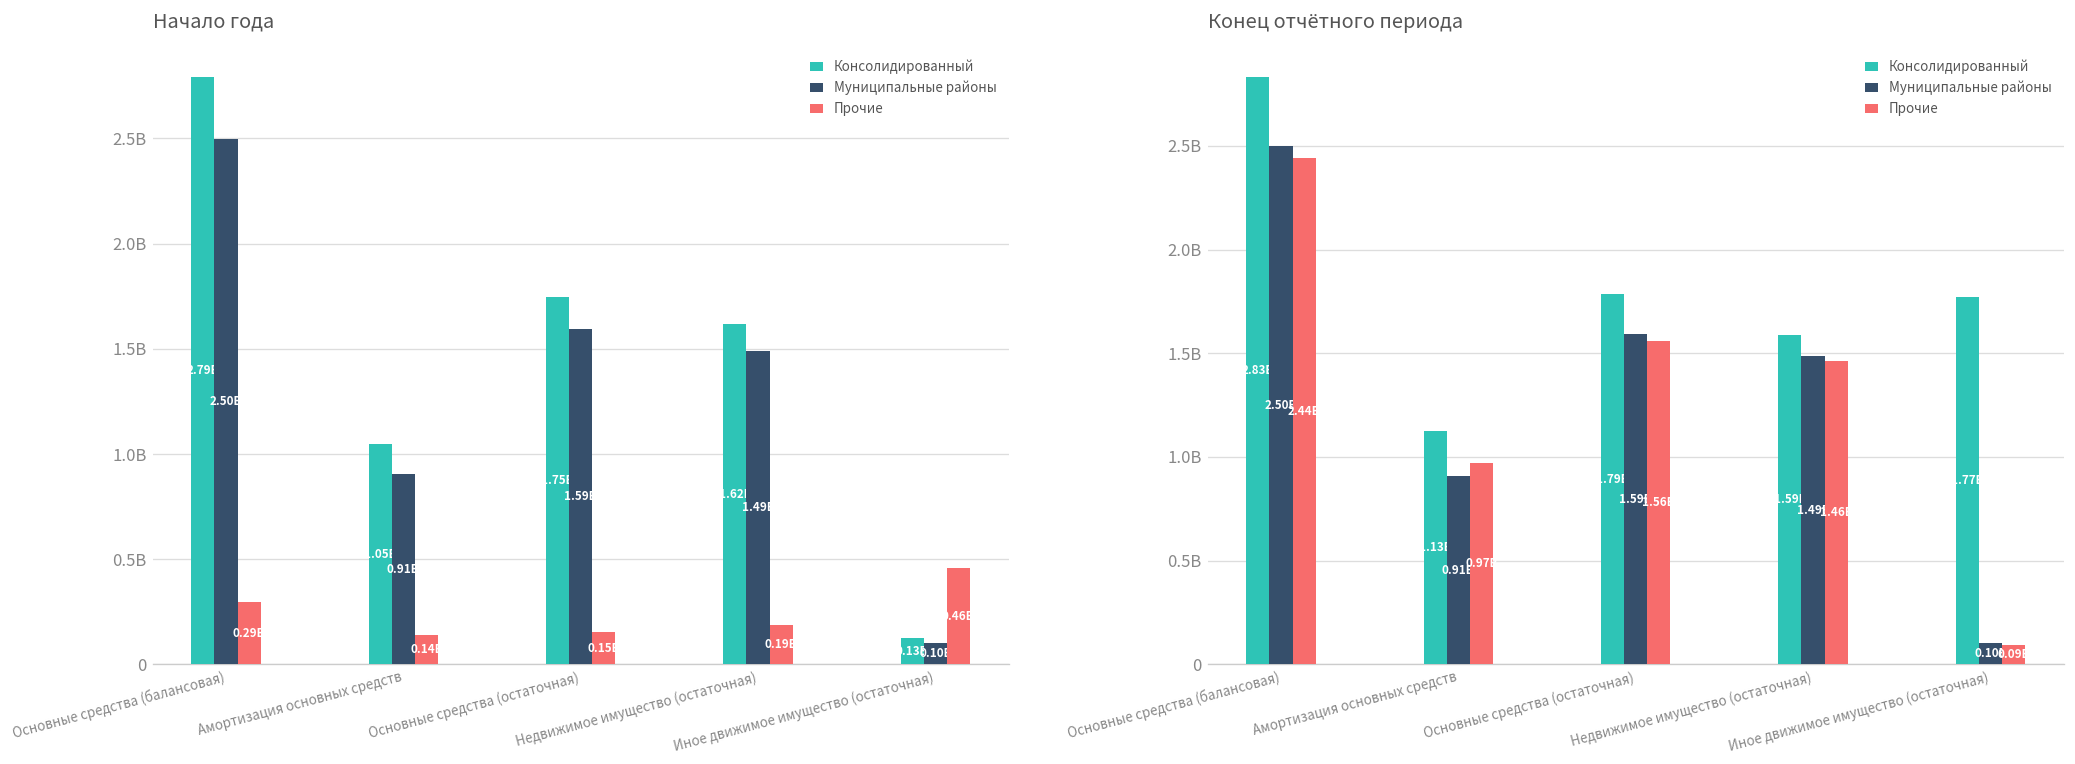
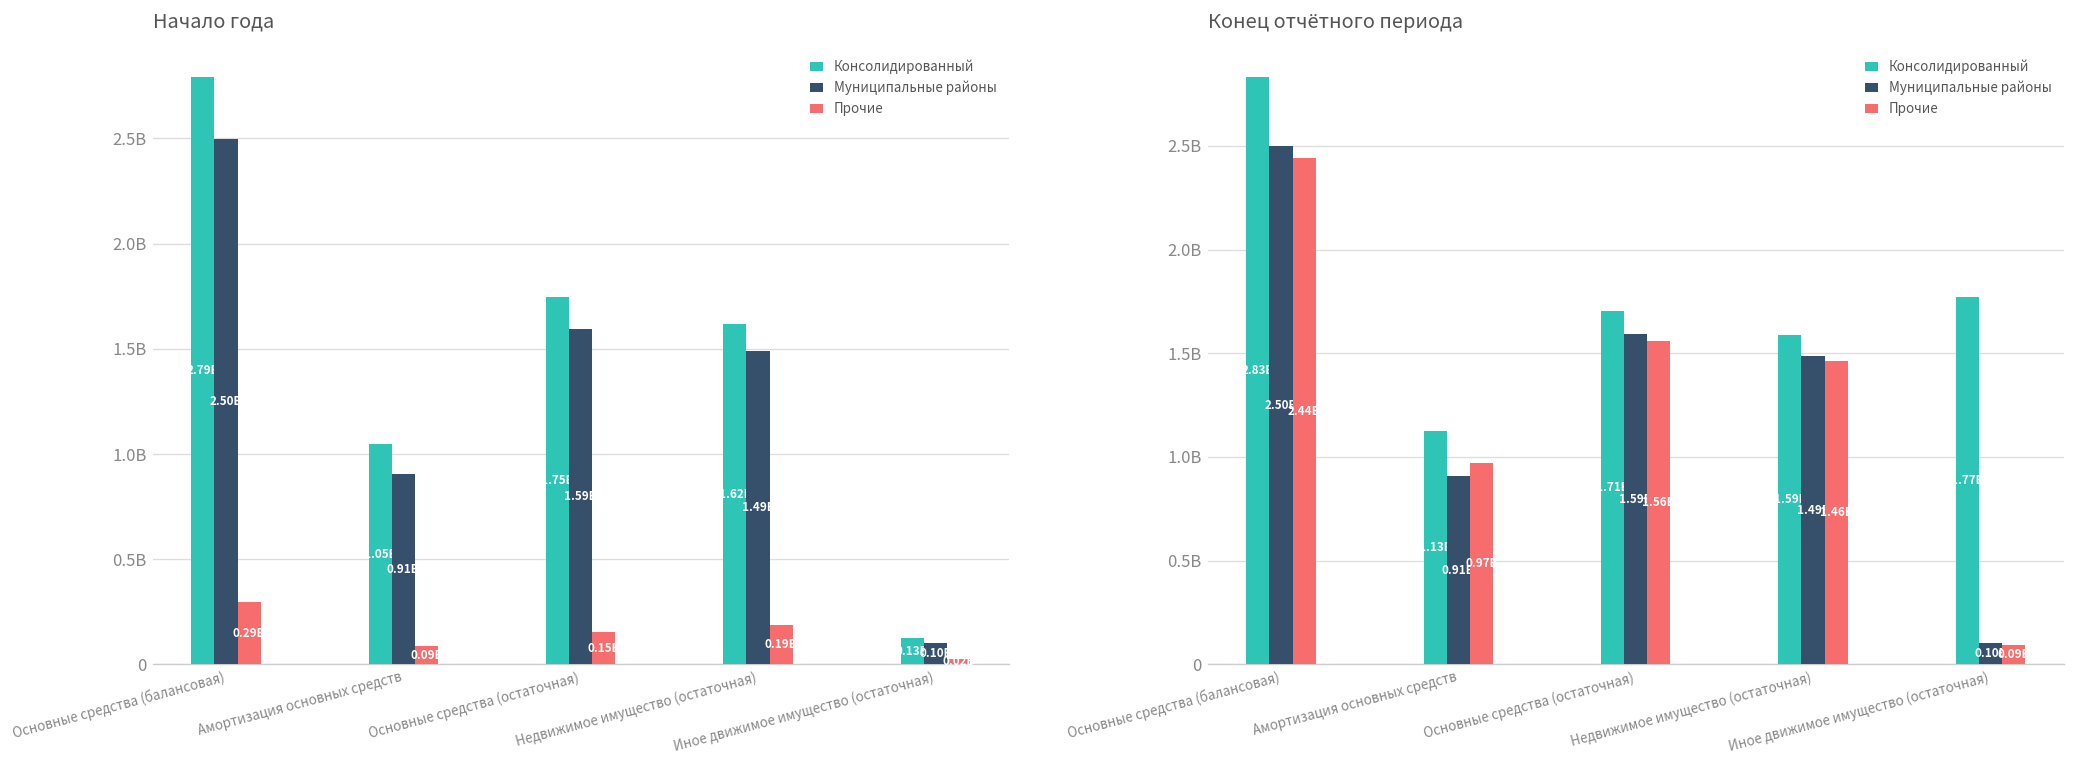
  {
    "Начало года": {
      "Консолидированный": {
        "Основные средства (балансовая)": "2.79B",
        "Амортизация основных средств": "1.05B",
        "Основные средства (остаточная)": "1.75B",
        "Недвижимое имущество (остаточная)": "1.62B"
      },
      "Муниципальные районы": {
        "Основные средства (балансовая)": "2.50B",
        "Амортизация основных средств": "0.91B",
        "Основные средства (остаточная)": "1.59B",
        "Недвижимое имущество (остаточная)": "1.49B"
      },
      "Прочие": {
        "Основные средства (балансовая)": "0.29B",
-       "Амортизация основных средств": "0.14B",
+       "Амортизация основных средств": "0.09B",
        "Основные средства (остаточная)": "0.15B",
        "Недвижимое имущество (остаточная)": "0.19B",
-       "Иное движимое имущество (остаточная)": "460000000"
+       "Иное движимое имущество (остаточная)": "20000000"
      }
    },
    "Конец отчётного периода": {
      "Консолидированный": {
        "Основные средства (балансовая)": "2.83B",
        "Амортизация основных средств": "1.13B",
-       "Основные средства (остаточная)": "1.79B",
+       "Основные средства (остаточная)": "1.71B",
        "Недвижимое имущество (остаточная)": "1.59B",
        "Иное движимое имущество (остаточная)": "1.77B"
      },
      "Муниципальные районы": {
        "Основные средства (балансовая)": "2.50B",
        "Амортизация основных средств": "0.91B"
      },
      "Прочие": {
        "Основные средства (балансовая)": "2.44B",
        "Амортизация основных средств": "0.97B"
      }
    }
  }
